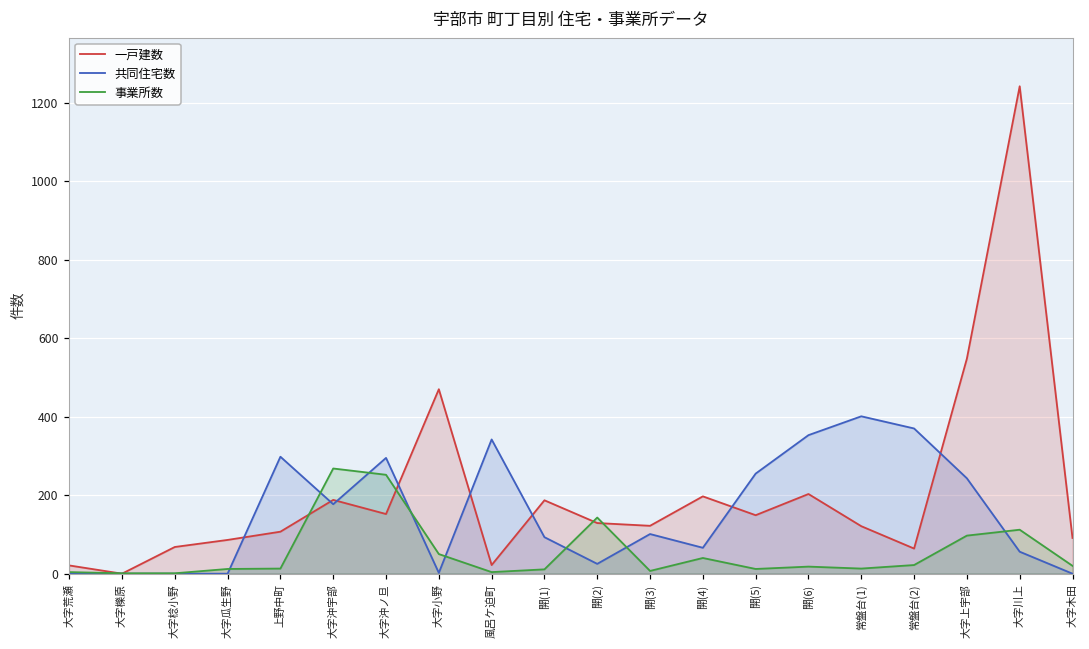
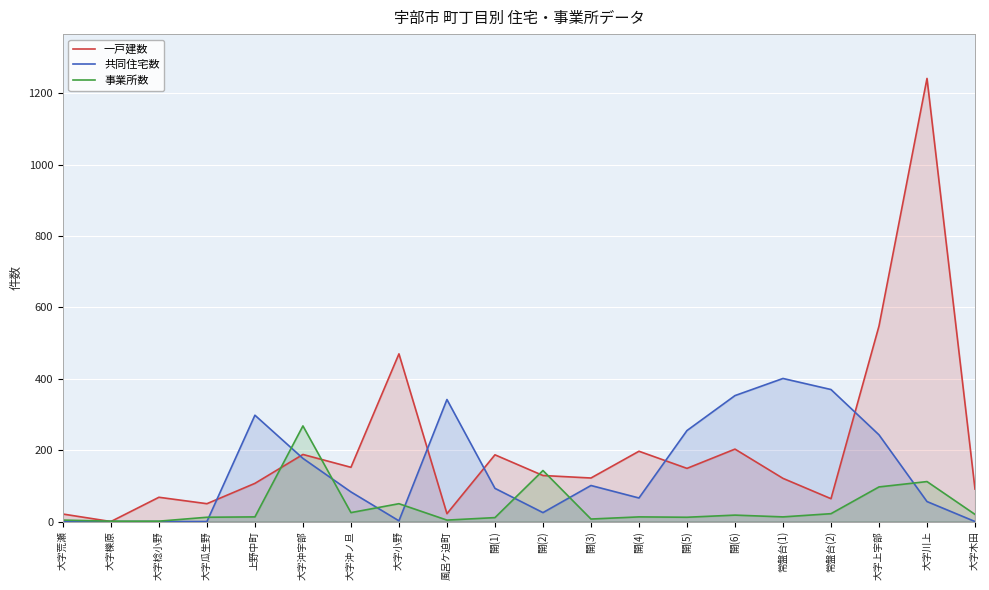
  {
    "一戸建数": {
      "大字荒瀬": 20,
      "大字棯小野": 70,
-     "大字瓜生野": 90,
+     "大字瓜生野": 50,
      "上野中町": 110,
      "大字沖宇部": 190,
      "大字沖ノ旦": 150,
      "大字小野": 470,
      "風呂ケ迫町": 20,
      "開(1)": 190,
      "開(2)": 130,
      "開(3)": 120,
      "開(4)": 200,
      "開(5)": 150,
      "開(6)": 200,
      "常盤台(1)": 120,
      "常盤台(2)": 60,
      "大字上宇部": 550,
      "大字川上": 1240,
      "大字木田": 90
    },
    "共同住宅数": {
      "大字瓜生野": 0,
      "上野中町": 300,
      "大字沖宇部": 180,
-     "大字沖ノ旦": 300,
+     "大字沖ノ旦": 80,
      "大字小野": 0,
      "風呂ケ迫町": 340,
      "開(1)": 90,
      "開(2)": 30,
      "開(3)": 100,
      "開(4)": 70,
      "開(5)": 260,
      "開(6)": 350,
      "常盤台(1)": 400,
      "常盤台(2)": 370,
      "大字上宇部": 240,
      "大字川上": 60,
      "大字木田": 0
    },
    "事業所数": {
      "大字瓜生野": 10,
      "上野中町": 10,
      "大字沖宇部": 270,
-     "大字沖ノ旦": 250,
+     "大字沖ノ旦": 30,
      "大字小野": 50,
      "風呂ケ迫町": 0,
      "開(1)": 10,
      "開(2)": 140,
      "開(3)": 10,
-     "開(4)": 40,
+     "開(4)": 10,
      "開(5)": 10,
      "開(6)": 20,
      "常盤台(1)": 10,
      "常盤台(2)": 20,
      "大字上宇部": 100,
      "大字川上": 110,
      "大字木田": 20
    }
  }
